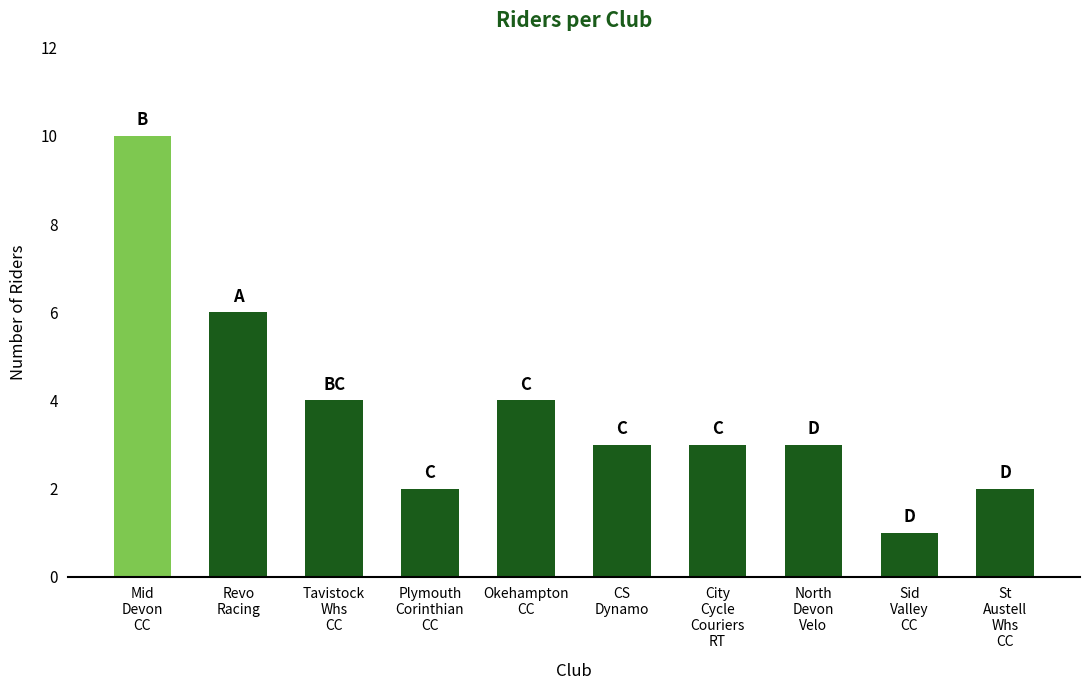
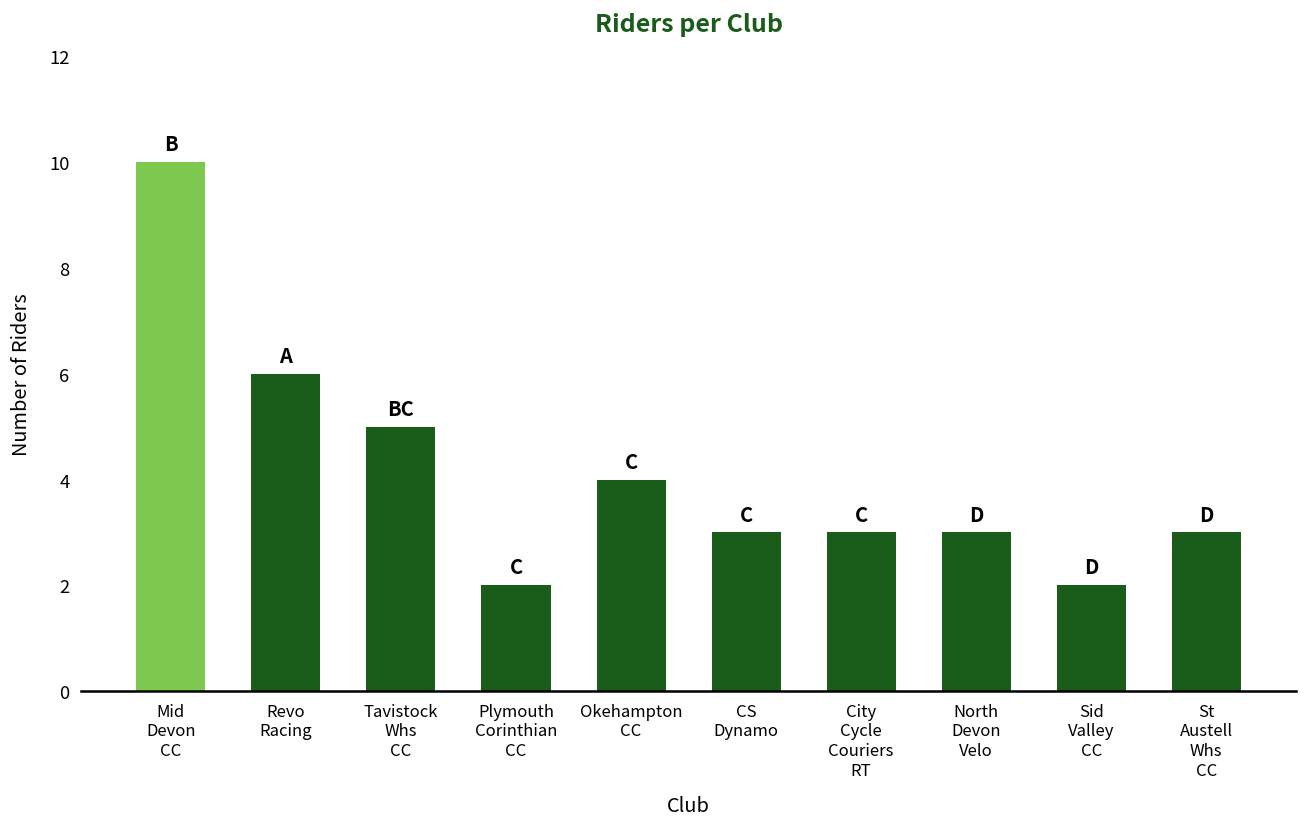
  {
    "Mid Devon CC": 10,
    "Revo Racing": 6,
-   "Tavistock Whs CC": 4,
+   "Tavistock Whs CC": 5,
    "Plymouth Corinthian CC": 2,
    "Okehampton CC": 4,
    "CS Dynamo": 3,
    "City Cycle Couriers RT": 3,
    "North Devon Velo": 3,
-   "Sid Valley CC": 1,
-   "St Austell Whs CC": 2
+   "Sid Valley CC": 2,
+   "St Austell Whs CC": 3
  }
